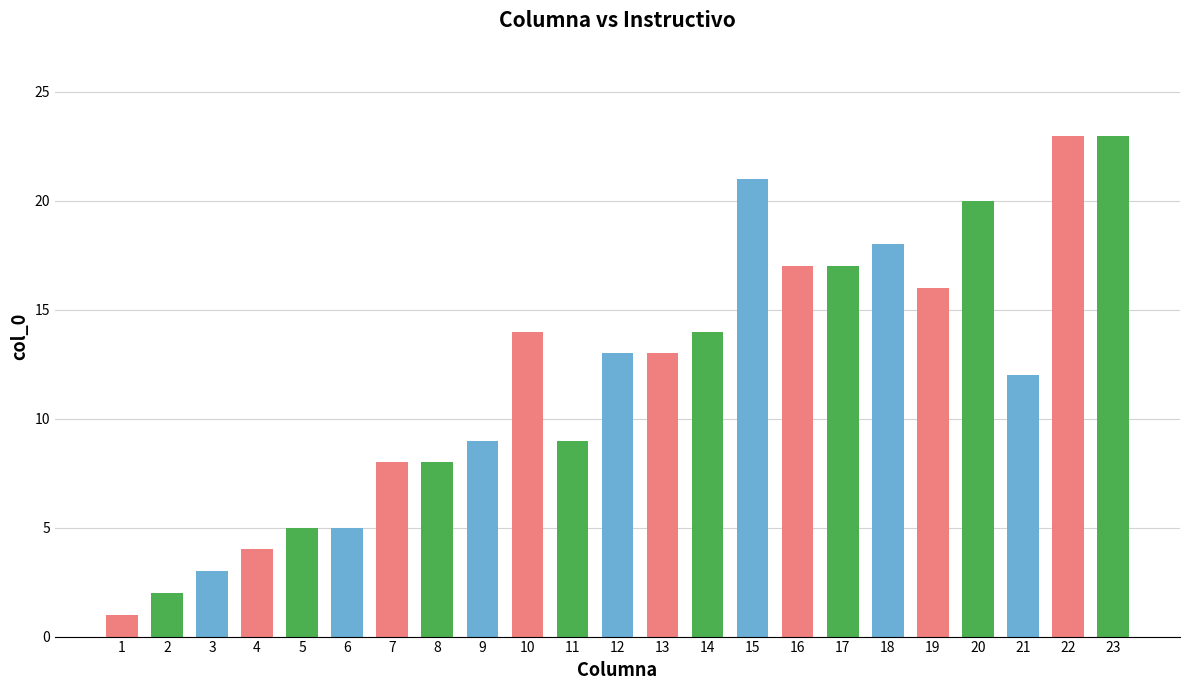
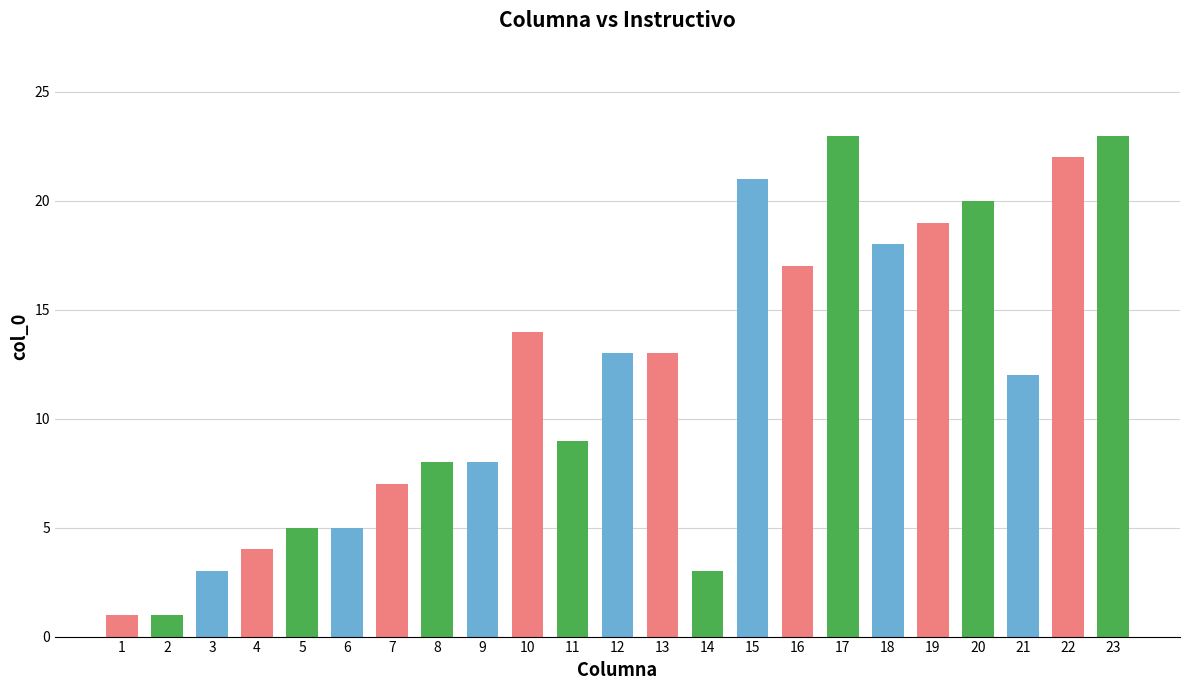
  {
    "1": 1,
-   "2": 2,
+   "2": 1,
    "3": 3,
    "4": 4,
    "5": 5,
    "6": 5,
-   "7": 8,
+   "7": 7,
    "8": 8,
-   "9": 9,
+   "9": 8,
    "10": 14,
    "11": 9,
    "12": 13,
    "13": 13,
-   "14": 14,
+   "14": 3,
    "15": 21,
    "16": 17,
-   "17": 17,
+   "17": 23,
    "18": 18,
-   "19": 16,
+   "19": 19,
    "20": 20,
    "21": 12,
-   "22": 23,
+   "22": 22,
    "23": 23
  }
